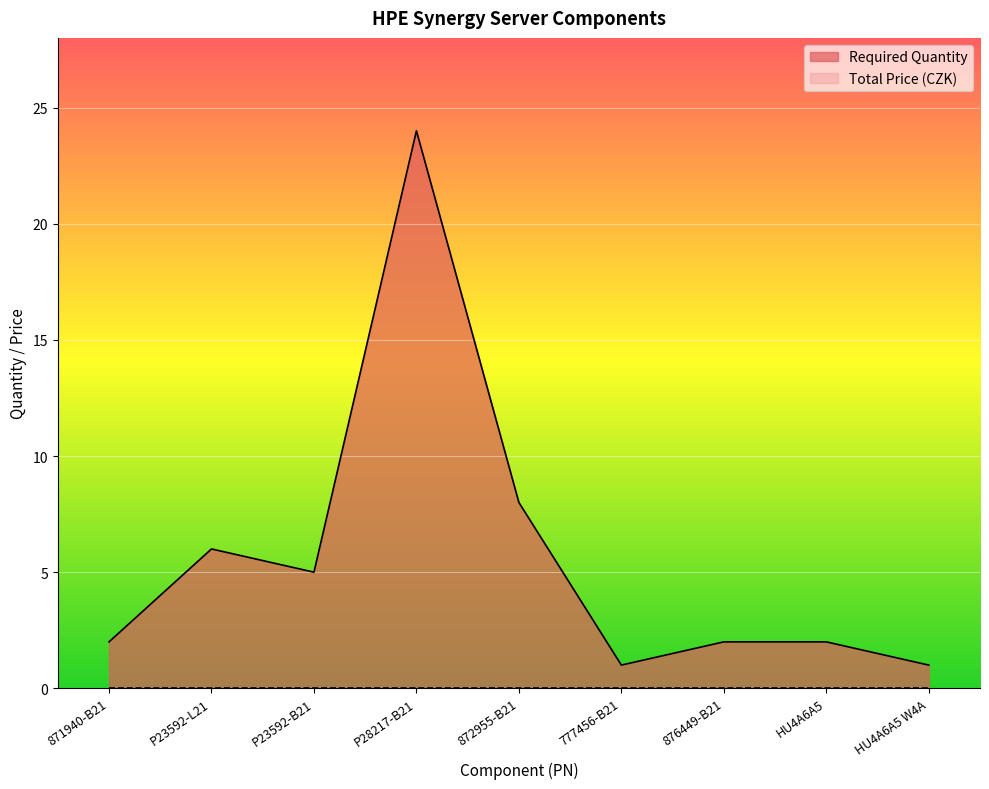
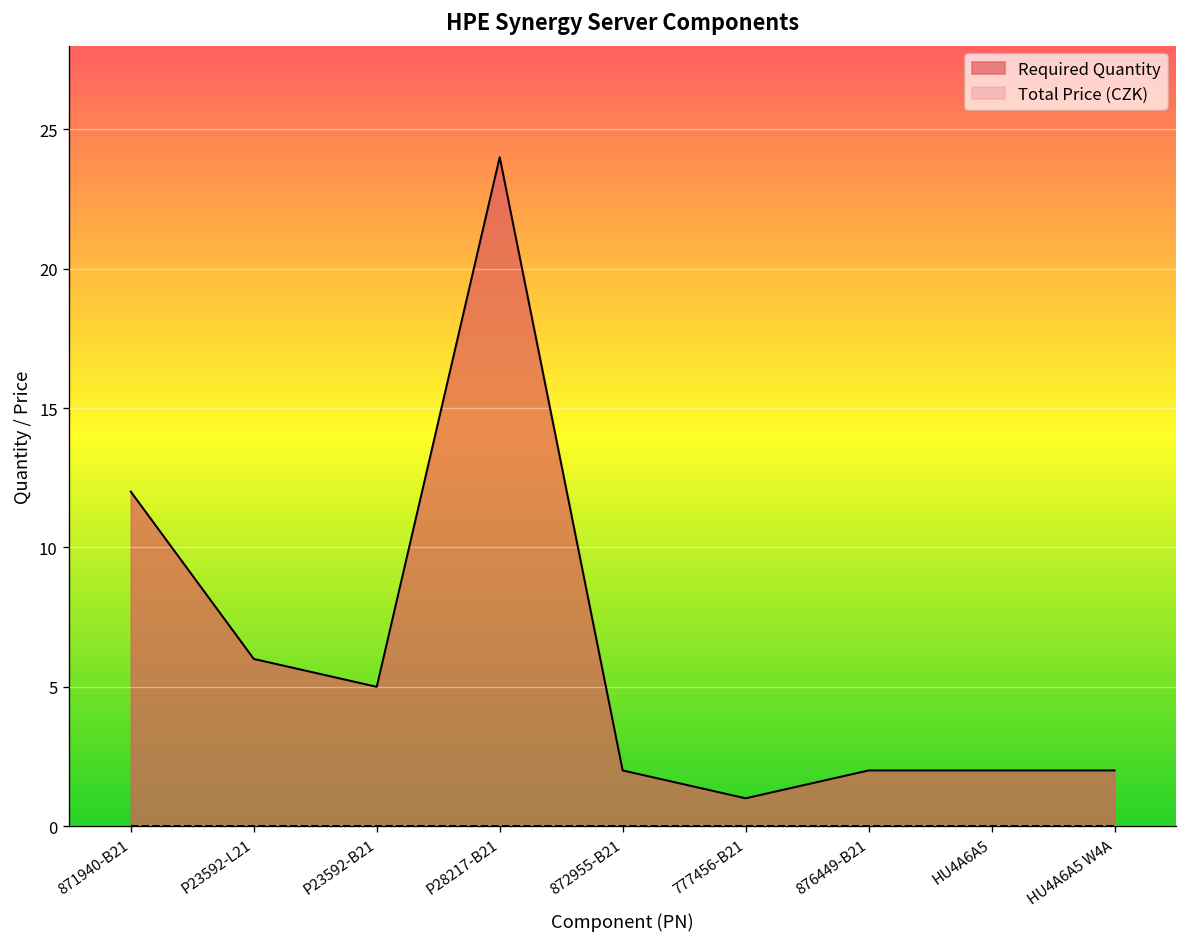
  {
    "Required Quantity": {
-     "871940-B21": 2,
+     "871940-B21": 12,
      "P23592-L21": 6,
      "P23592-B21": 5,
      "P28217-B21": 24,
-     "872955-B21": 8,
+     "872955-B21": 2,
      "777456-B21": 1,
      "876449-B21": 2,
      "HU4A6A5": 2,
-     "HU4A6A5 W4A": 1
+     "HU4A6A5 W4A": 2
    },
    "Total Price (CZK)": {
      "871940-B21": 0,
      "P23592-L21": 0,
      "P23592-B21": 0,
      "P28217-B21": 0,
      "872955-B21": 0,
      "777456-B21": 0,
      "876449-B21": 0,
      "HU4A6A5": 0,
      "HU4A6A5 W4A": 0
    }
  }
